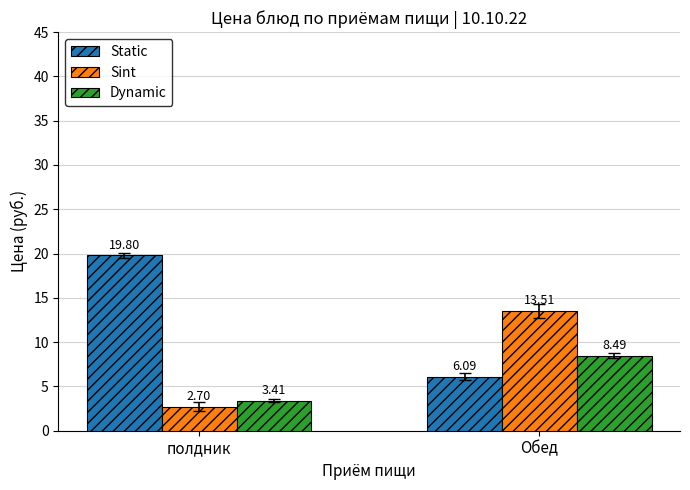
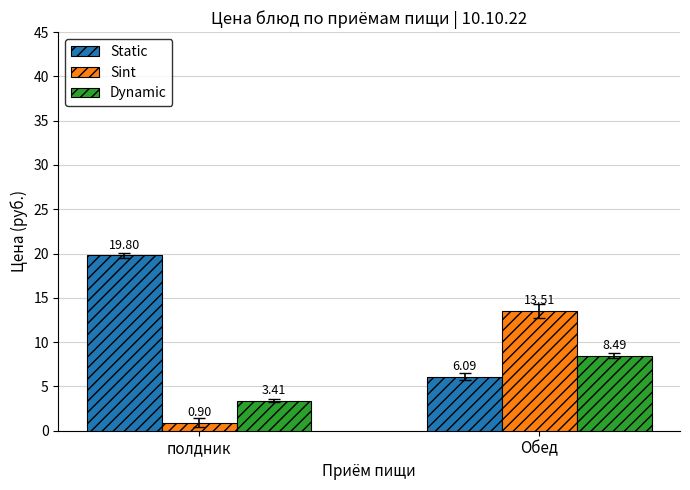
  {
    "Sint": {
-     "полдник": 2.70
+     "полдник": 0.90
    }
  }
